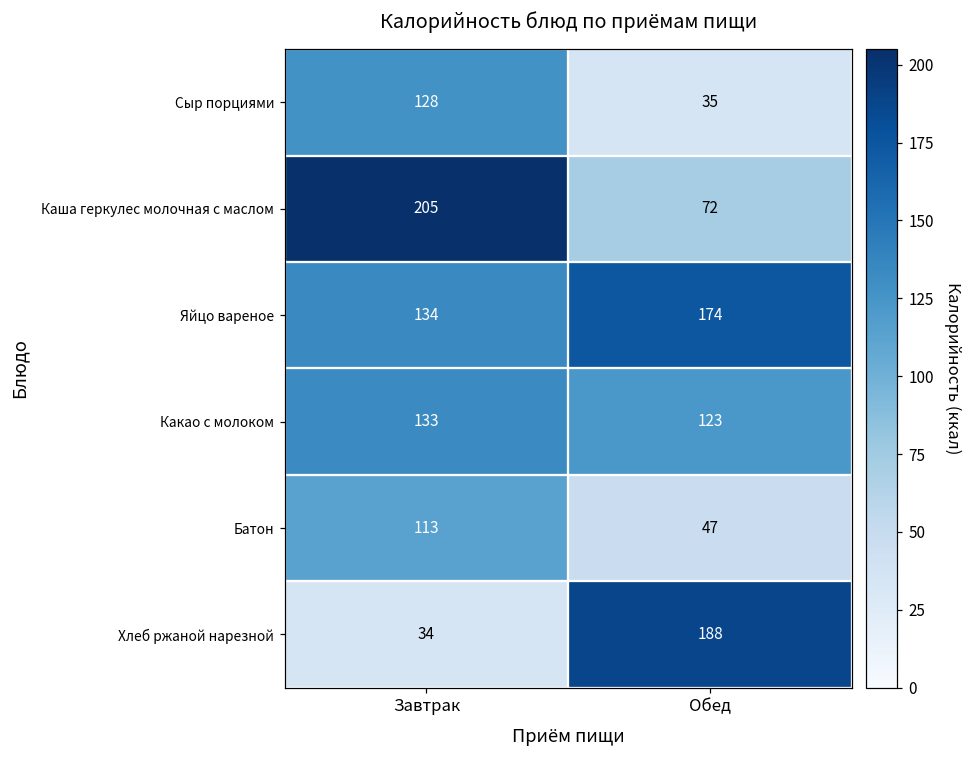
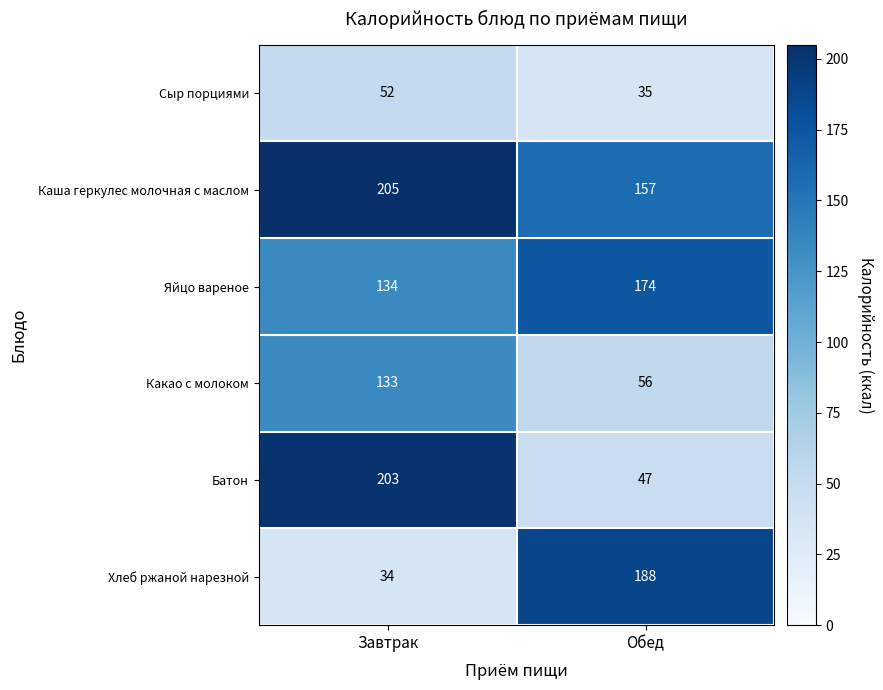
  {
    "Сыр порциями": {
-     "Завтрак": 128,
+     "Завтрак": 52,
      "Обед": 35
    },
    "Каша геркулес молочная с маслом": {
      "Завтрак": 205,
-     "Обед": 72
+     "Обед": 157
    },
    "Яйцо вареное": {
      "Завтрак": 134,
      "Обед": 174
    },
    "Какао с молоком": {
      "Завтрак": 133,
-     "Обед": 123
+     "Обед": 56
    },
    "Батон": {
-     "Завтрак": 113,
+     "Завтрак": 203,
      "Обед": 47
    },
    "Хлеб ржаной нарезной": {
      "Завтрак": 34,
      "Обед": 188
    }
  }
